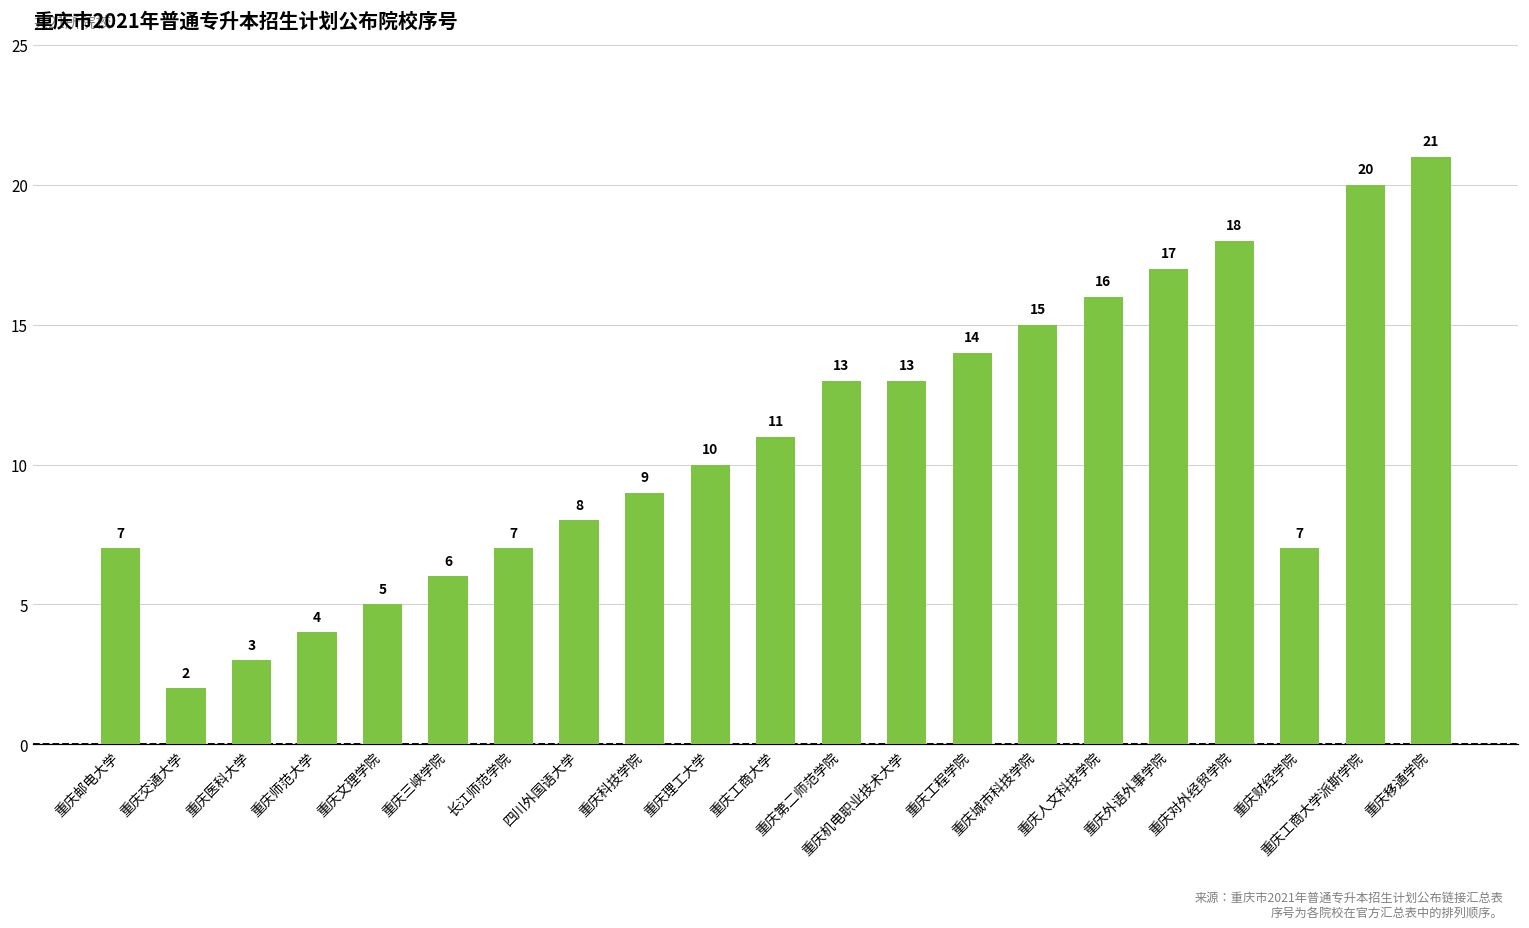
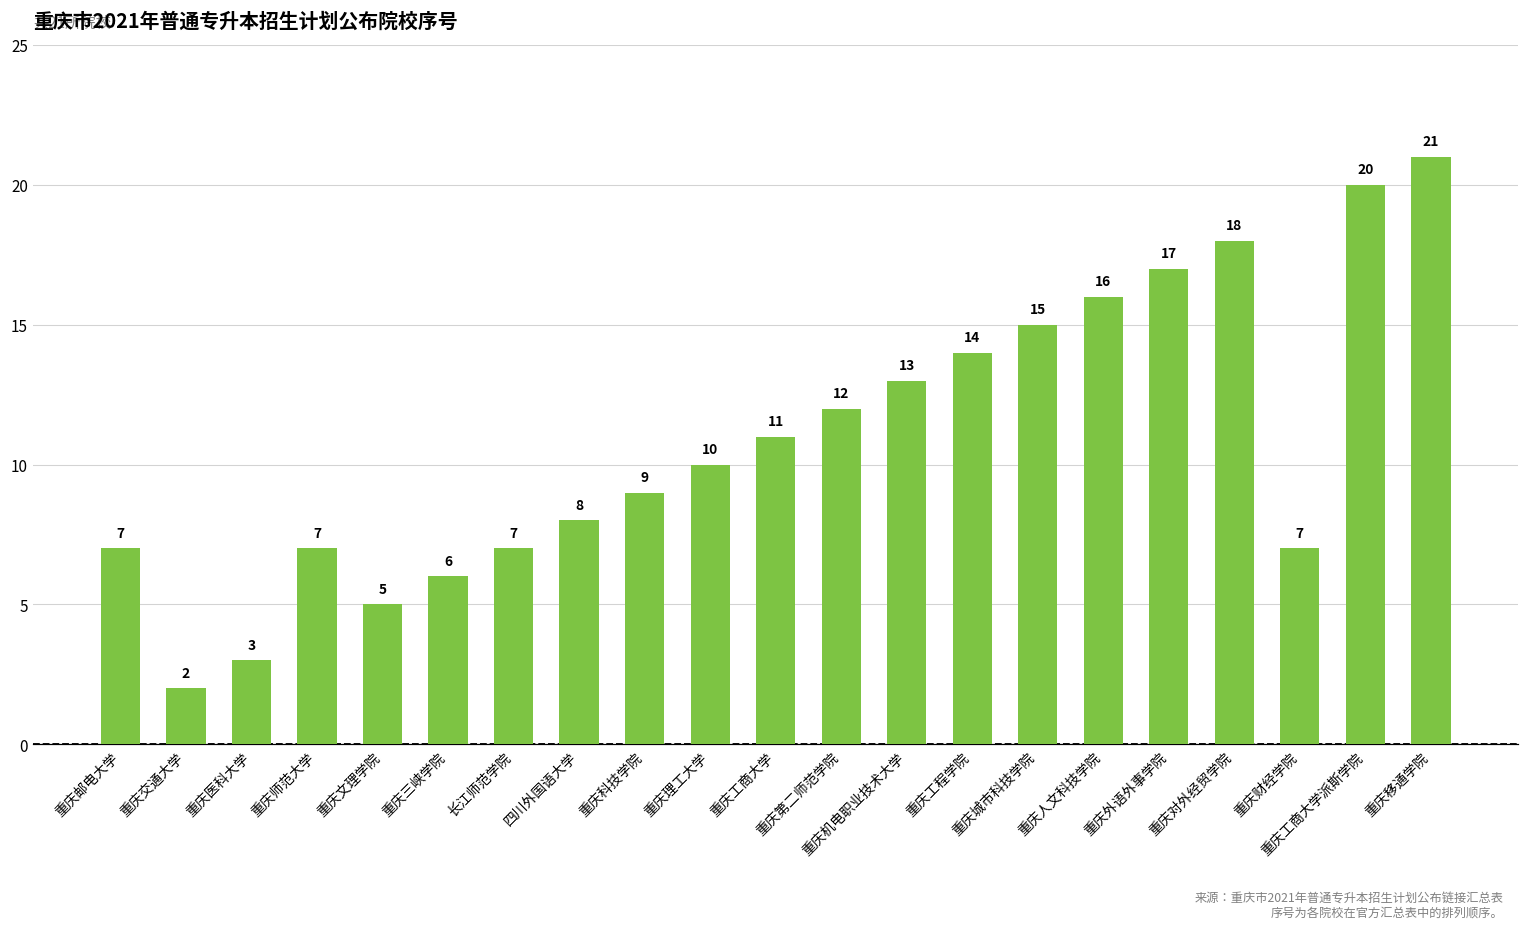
  {
    "重庆邮电大学": 7,
    "重庆交通大学": 2,
    "重庆医科大学": 3,
-   "重庆师范大学": 4,
+   "重庆师范大学": 7,
    "重庆文理学院": 5,
    "重庆三峡学院": 6,
    "长江师范学院": 7,
    "四川外国语大学": 8,
    "重庆科技学院": 9,
    "重庆理工大学": 10,
    "重庆工商大学": 11,
-   "重庆第二师范学院": 13,
+   "重庆第二师范学院": 12,
    "重庆机电职业技术大学": 13,
    "重庆工程学院": 14,
    "重庆城市科技学院": 15,
    "重庆人文科技学院": 16,
    "重庆外语外事学院": 17,
    "重庆对外经贸学院": 18,
    "重庆财经学院": 7,
    "重庆工商大学派斯学院": 20,
    "重庆移通学院": 21
  }
